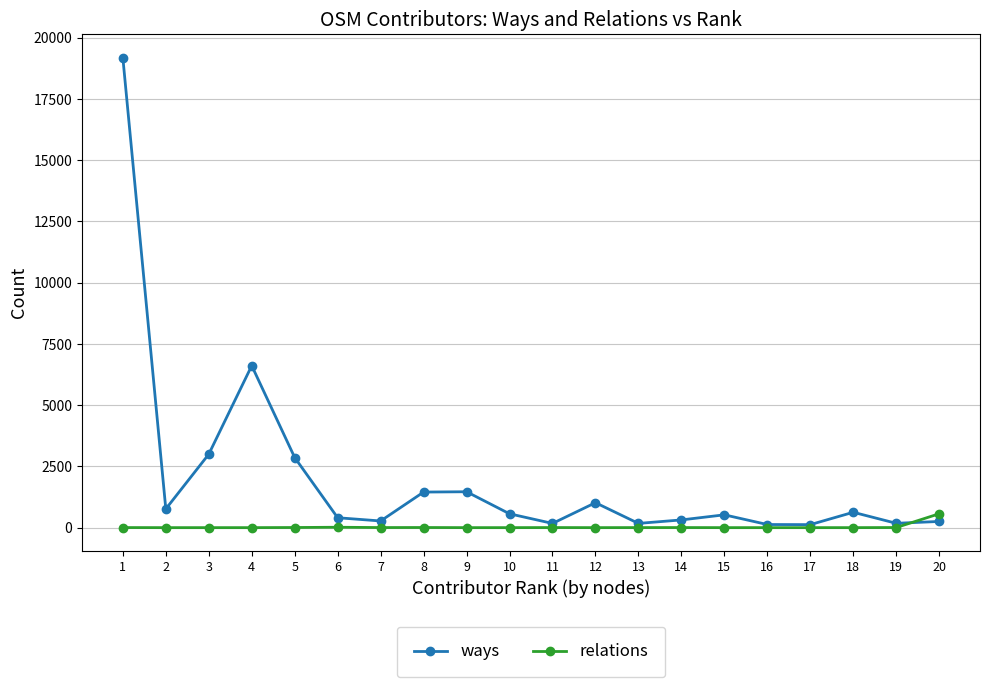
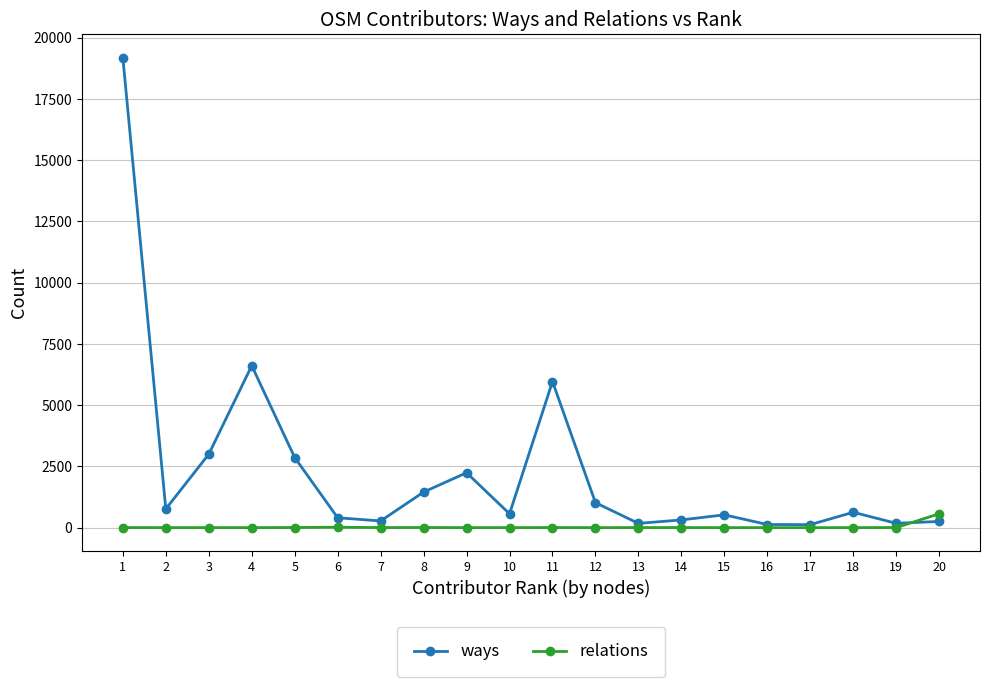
  {
    "ways": {
      "1": 19200,
      "2": 800,
      "3": 3000,
      "4": 6600,
      "5": 2900,
      "6": 400,
      "7": 300,
      "8": 1500,
-     "9": 1500,
+     "9": 2200,
      "10": 600,
-     "11": 200,
+     "11": 6000,
      "12": 1000,
      "13": 200,
      "14": 300,
      "15": 500,
      "16": 100,
      "17": 100,
      "18": 600,
      "19": 200,
      "20": 300
    },
    "relations": {
      "1": 0,
      "2": 0,
      "3": 0,
      "4": 0,
      "5": 0,
      "6": 0,
      "7": 0,
      "8": 0,
      "9": 0,
      "10": 0,
      "11": 0,
      "12": 0,
      "13": 0,
      "14": 0,
      "15": 0,
      "16": 0,
      "17": 0,
      "18": 0,
      "19": 0,
      "20": 600
    }
  }
